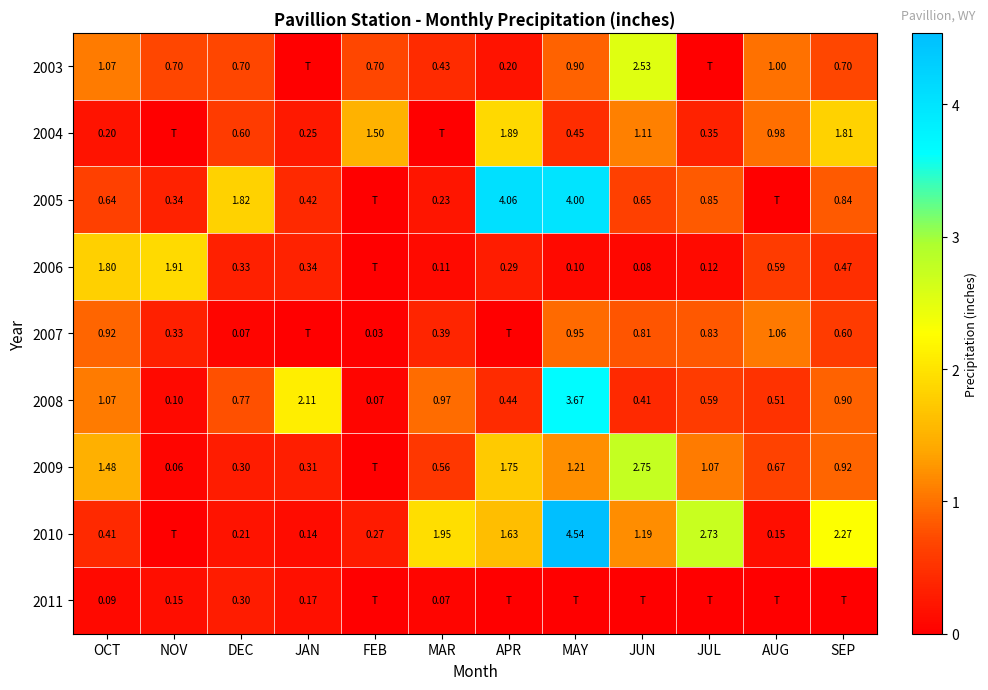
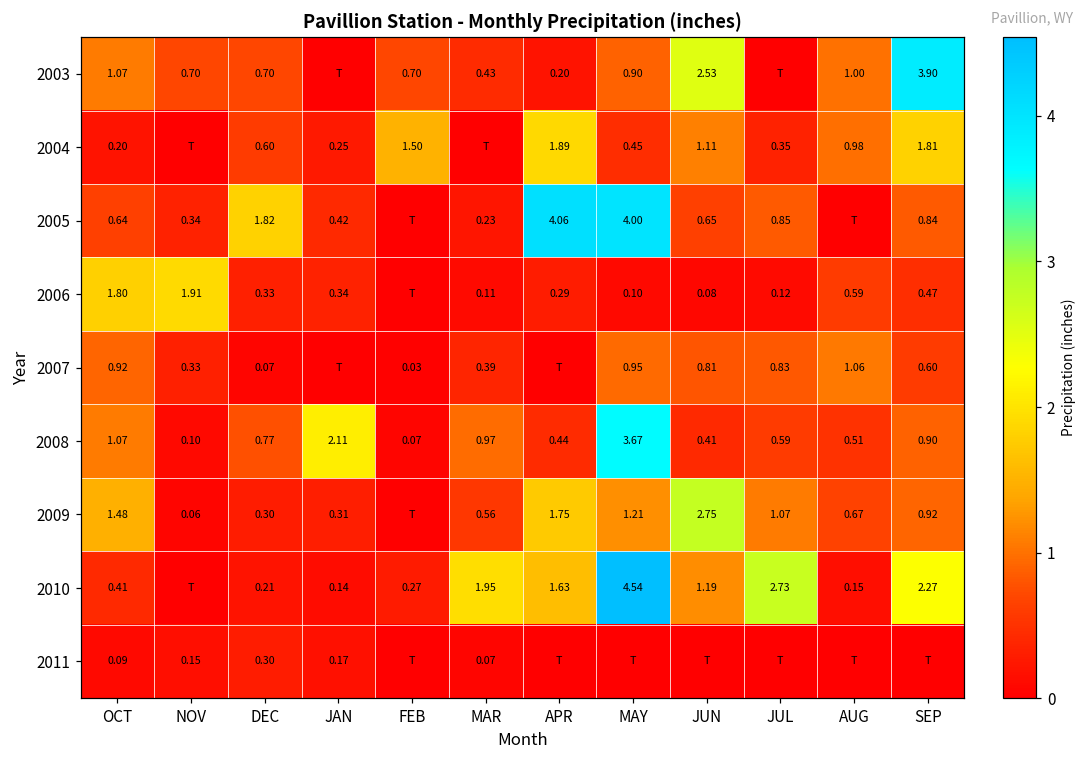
  {
    "2003": {
      "OCT": 1.07,
      "NOV": 0.70,
      "DEC": 0.70,
      "FEB": 0.70,
      "MAR": 0.43,
      "APR": 0.20,
      "MAY": 0.90,
      "JUN": 2.53,
      "AUG": 1.00,
-     "SEP": 0.70
+     "SEP": 3.90
    },
    "2004": {
      "OCT": 0.20,
      "DEC": 0.60,
      "JAN": 0.25,
      "FEB": 1.50,
      "APR": 1.89,
      "MAY": 0.45,
      "JUN": 1.11,
      "JUL": 0.35,
      "AUG": 0.98,
      "SEP": 1.81
    },
    "2005": {
      "OCT": 0.64,
      "NOV": 0.34,
      "DEC": 1.82,
      "JAN": 0.42,
      "MAR": 0.23,
      "APR": 4.06,
      "MAY": 4.00,
      "JUN": 0.65,
      "JUL": 0.85,
      "SEP": 0.84
    },
    "2006": {
      "OCT": 1.80,
      "NOV": 1.91,
      "DEC": 0.33,
      "JAN": 0.34,
      "MAR": 0.11,
      "APR": 0.29,
      "MAY": 0.10,
      "JUN": 0.08,
      "JUL": 0.12,
      "AUG": 0.59,
      "SEP": 0.47
    },
    "2007": {
      "OCT": 0.92,
      "NOV": 0.33,
      "DEC": 0.07,
      "FEB": 0.03,
      "MAR": 0.39,
      "MAY": 0.95,
      "JUN": 0.81,
      "JUL": 0.83,
      "AUG": 1.06,
      "SEP": 0.60
    },
    "2008": {
      "OCT": 1.07,
      "NOV": 0.10,
      "DEC": 0.77,
      "JAN": 2.11,
      "FEB": 0.07,
      "MAR": 0.97,
      "APR": 0.44,
      "MAY": 3.67,
      "JUN": 0.41,
      "JUL": 0.59,
      "AUG": 0.51,
      "SEP": 0.90
    },
    "2009": {
      "OCT": 1.48,
      "NOV": 0.06,
      "DEC": 0.30,
      "JAN": 0.31,
      "MAR": 0.56,
      "APR": 1.75,
      "MAY": 1.21,
      "JUN": 2.75,
      "JUL": 1.07,
      "AUG": 0.67,
      "SEP": 0.92
    },
    "2010": {
      "OCT": 0.41,
      "DEC": 0.21,
      "JAN": 0.14,
      "FEB": 0.27,
      "MAR": 1.95,
      "APR": 1.63,
      "MAY": 4.54,
      "JUN": 1.19,
      "JUL": 2.73,
      "AUG": 0.15,
      "SEP": 2.27
    },
    "2011": {
      "OCT": 0.09,
      "NOV": 0.15,
      "DEC": 0.30,
      "JAN": 0.17,
      "MAR": 0.07
    }
  }
